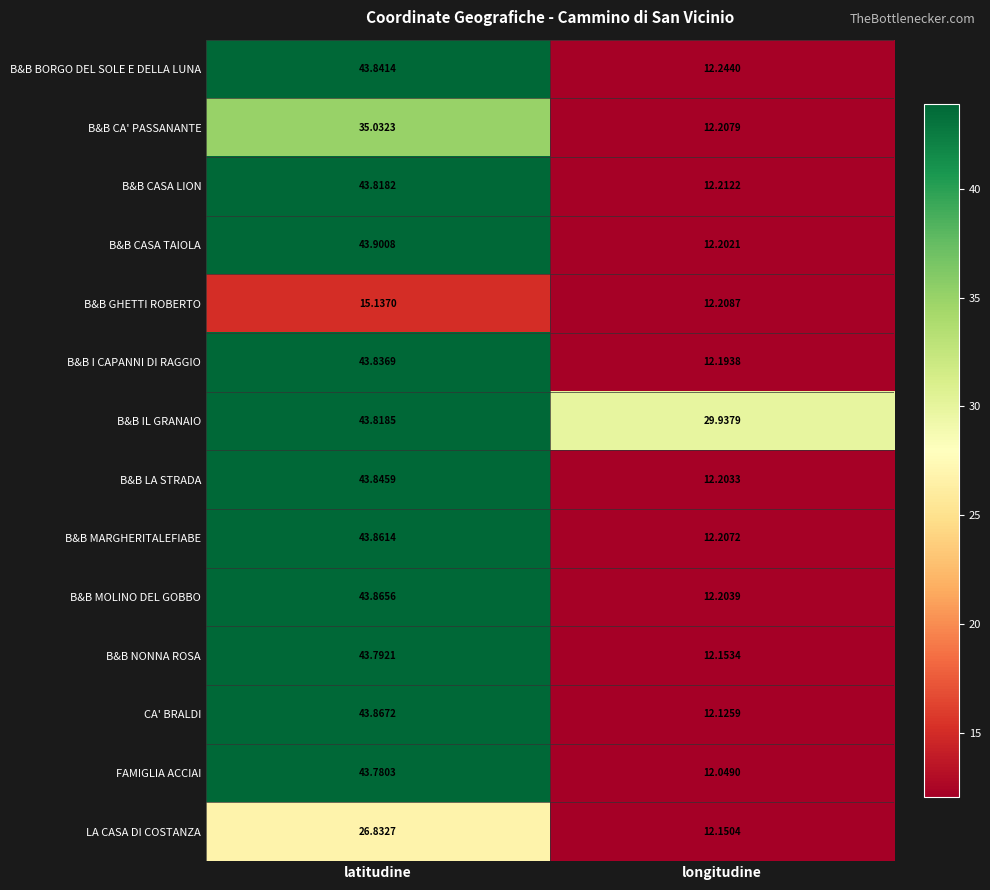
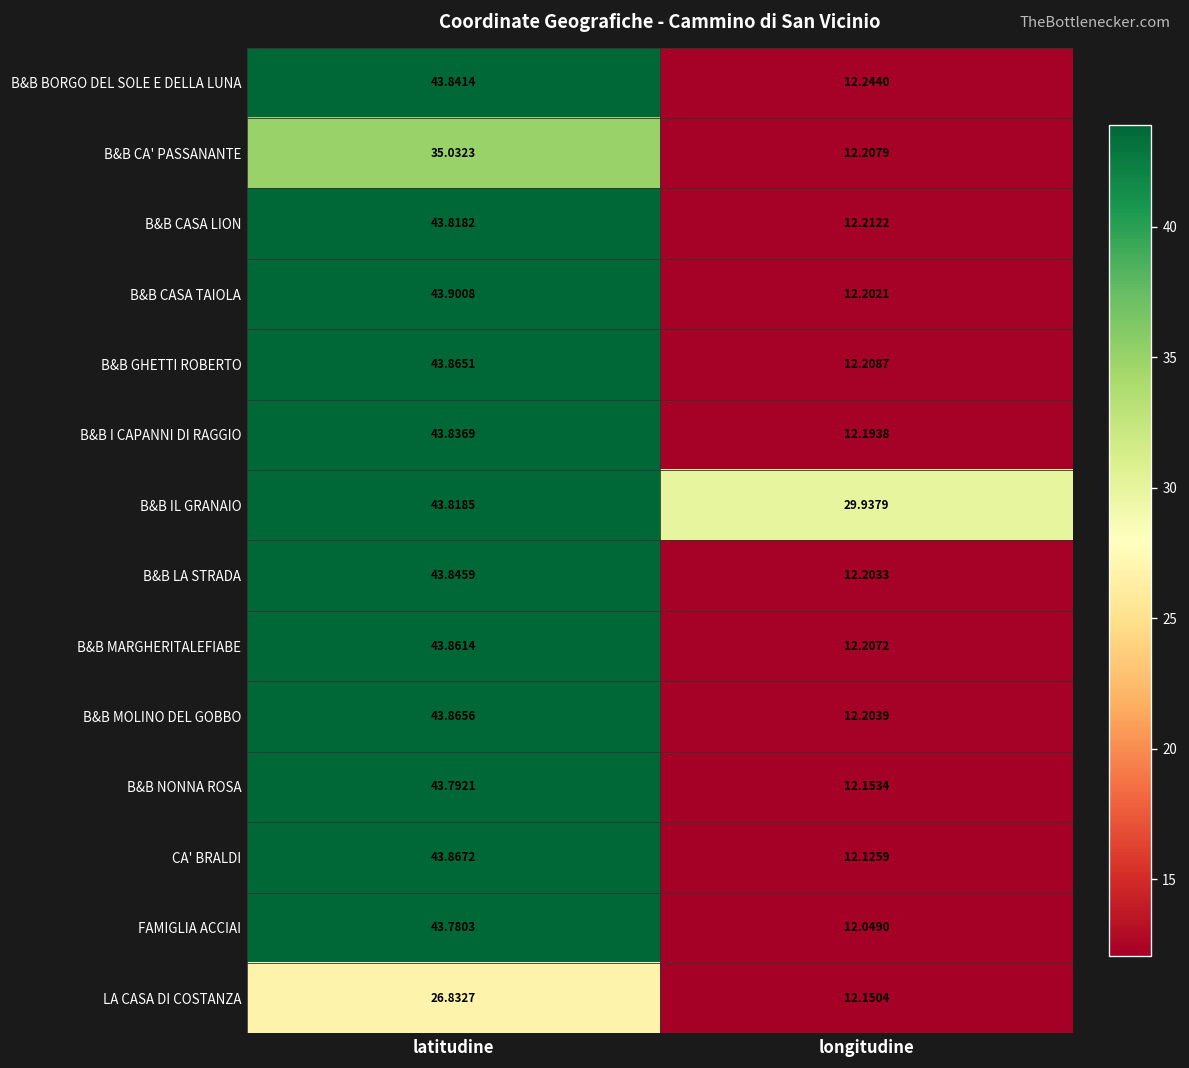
  {
    "B&B BORGO DEL SOLE E DELLA LUNA": {
      "latitudine": 43.8414,
      "longitudine": 12.2440
    },
    "B&B CA' PASSANANTE": {
      "latitudine": 35.0323,
      "longitudine": 12.2079
    },
    "B&B CASA LION": {
      "latitudine": 43.8182,
      "longitudine": 12.2122
    },
    "B&B CASA TAIOLA": {
      "latitudine": 43.9008,
      "longitudine": 12.2021
    },
    "B&B GHETTI ROBERTO": {
-     "latitudine": 15.1370,
+     "latitudine": 43.8651,
      "longitudine": 12.2087
    },
    "B&B I CAPANNI DI RAGGIO": {
      "latitudine": 43.8369,
      "longitudine": 12.1938
    },
    "B&B IL GRANAIO": {
      "latitudine": 43.8185,
      "longitudine": 29.9379
    },
    "B&B LA STRADA": {
      "latitudine": 43.8459,
      "longitudine": 12.2033
    },
    "B&B MARGHERITALEFIABE": {
      "latitudine": 43.8614,
      "longitudine": 12.2072
    },
    "B&B MOLINO DEL GOBBO": {
      "latitudine": 43.8656,
      "longitudine": 12.2039
    },
    "B&B NONNA ROSA": {
      "latitudine": 43.7921,
      "longitudine": 12.1534
    },
    "CA' BRALDI": {
      "latitudine": 43.8672,
      "longitudine": 12.1259
    },
    "FAMIGLIA ACCIAI": {
      "latitudine": 43.7803,
      "longitudine": 12.0490
    },
    "LA CASA DI COSTANZA": {
      "latitudine": 26.8327,
      "longitudine": 12.1504
    }
  }
